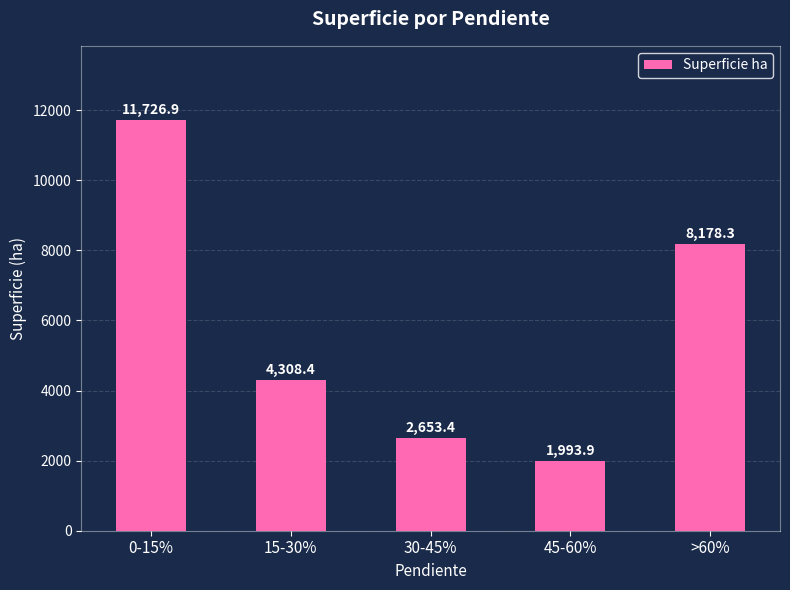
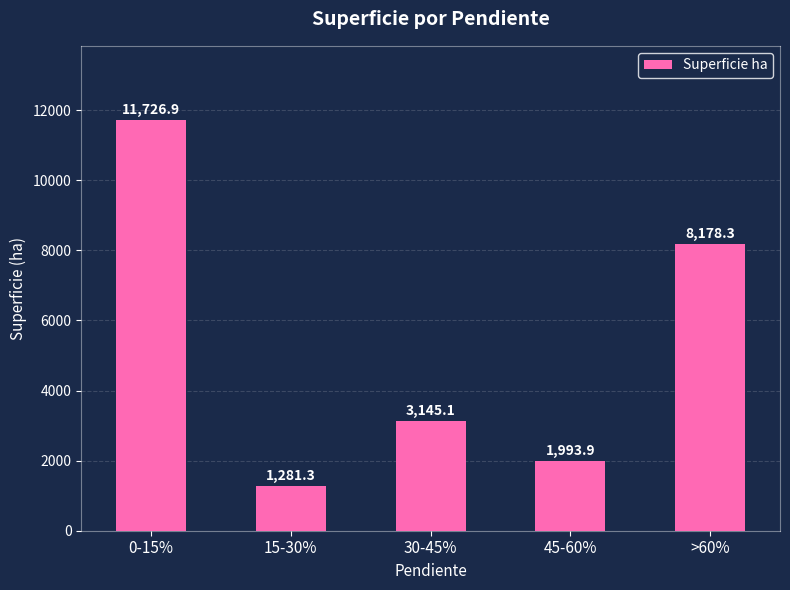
  {
    "0-15%": "11,726.9",
-   "15-30%": "4,308.4",
-   "30-45%": "2,653.4",
+   "15-30%": "1,281.3",
+   "30-45%": "3,145.1",
    "45-60%": "1,993.9",
    ">60%": "8,178.3"
  }
